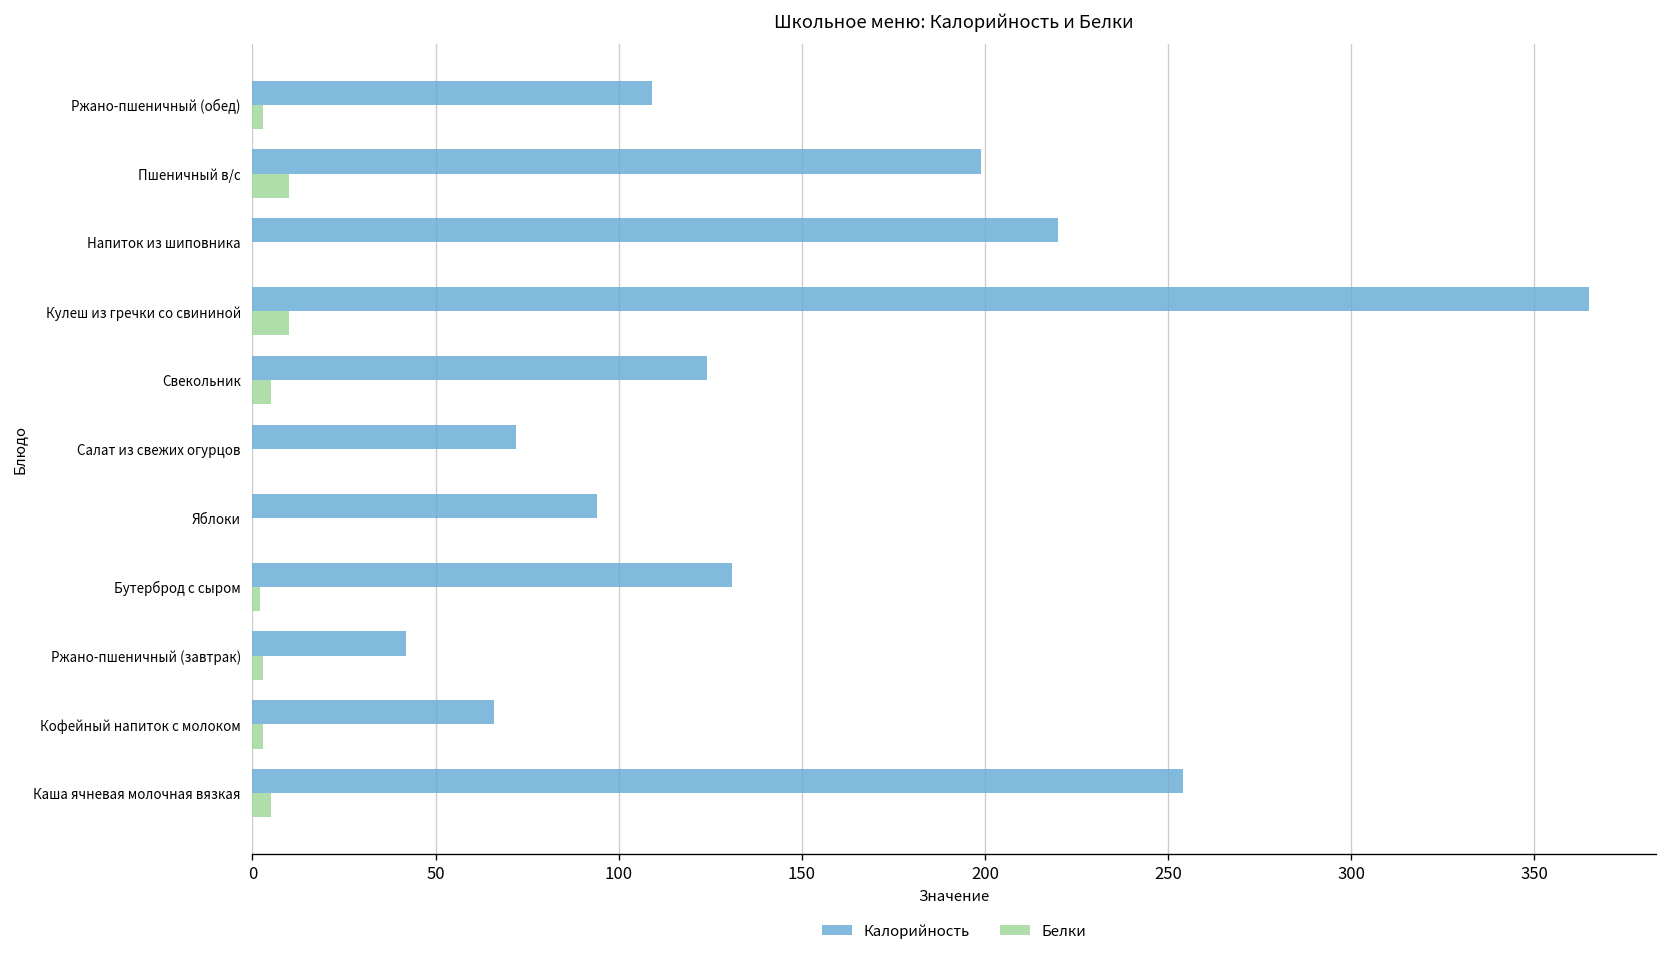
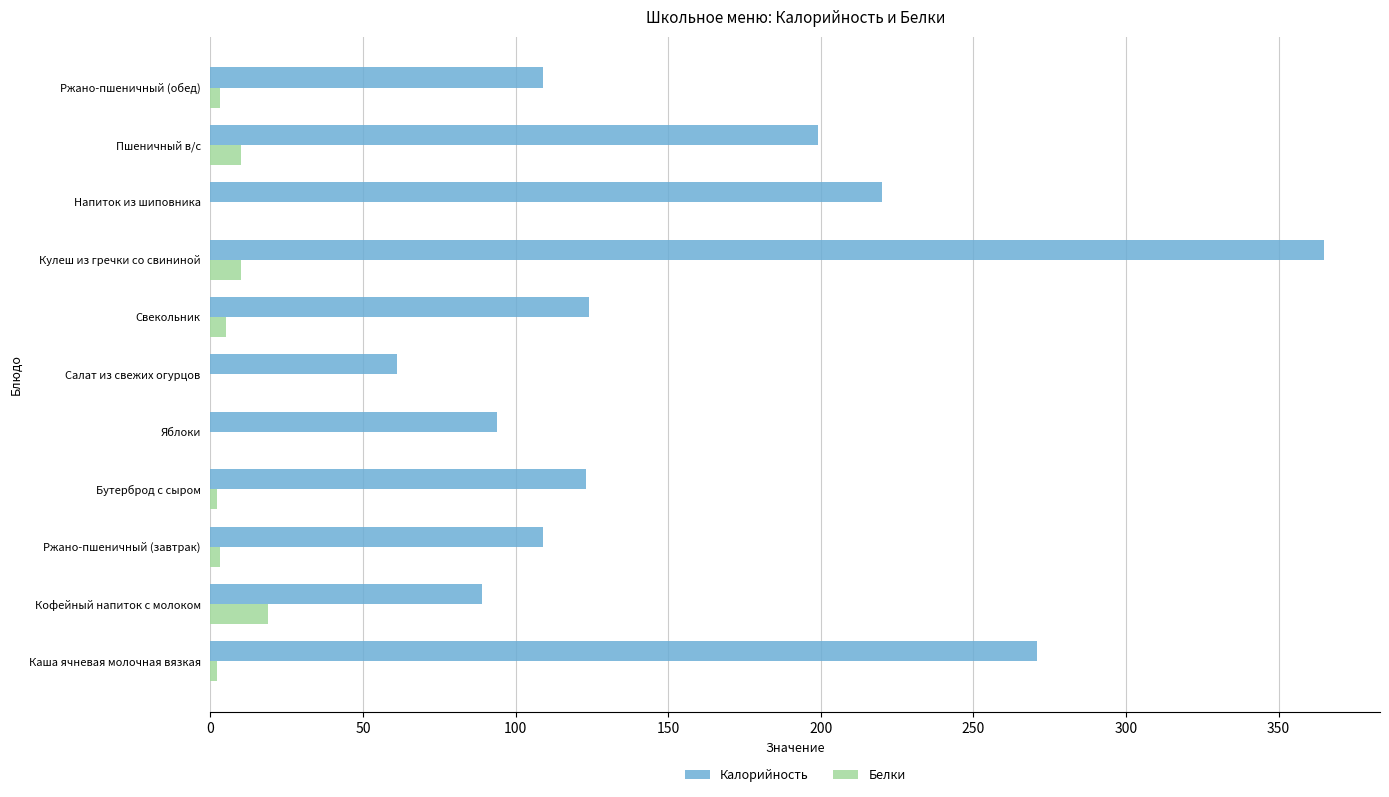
  {
    "Калорийность": {
      "Ржано-пшеничный (обед)": 109,
      "Пшеничный в/с": 199,
      "Напиток из шиповника": 220,
      "Кулеш из гречки со свининой": 365,
      "Свекольник": 124,
-     "Салат из свежих огурцов": 72,
+     "Салат из свежих огурцов": 61,
      "Яблоки": 94,
-     "Бутерброд с сыром": 131,
-     "Ржано-пшеничный (завтрак)": 42,
-     "Кофейный напиток с молоком": 66,
-     "Каша ячневая молочная вязкая": 254
+     "Бутерброд с сыром": 123,
+     "Ржано-пшеничный (завтрак)": 109,
+     "Кофейный напиток с молоком": 89,
+     "Каша ячневая молочная вязкая": 271
    },
    "Белки": {
      "Ржано-пшеничный (обед)": 3,
      "Пшеничный в/с": 10,
      "Напиток из шиповника": 0,
      "Кулеш из гречки со свининой": 10,
      "Свекольник": 5,
      "Салат из свежих огурцов": 0,
      "Яблоки": 0,
      "Бутерброд с сыром": 2,
      "Ржано-пшеничный (завтрак)": 3,
-     "Кофейный напиток с молоком": 3,
-     "Каша ячневая молочная вязкая": 5
+     "Кофейный напиток с молоком": 19,
+     "Каша ячневая молочная вязкая": 2
    }
  }
